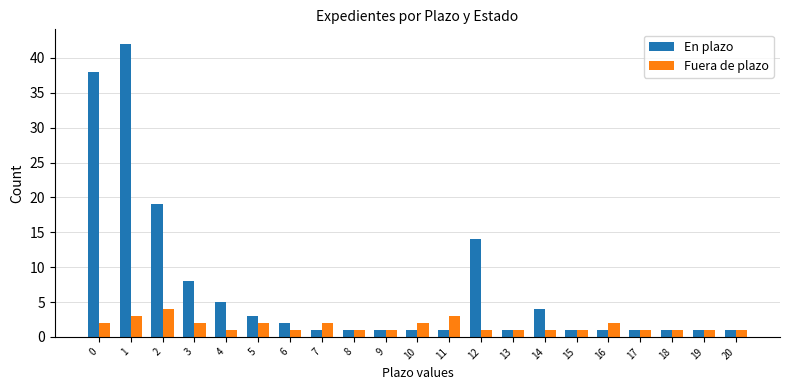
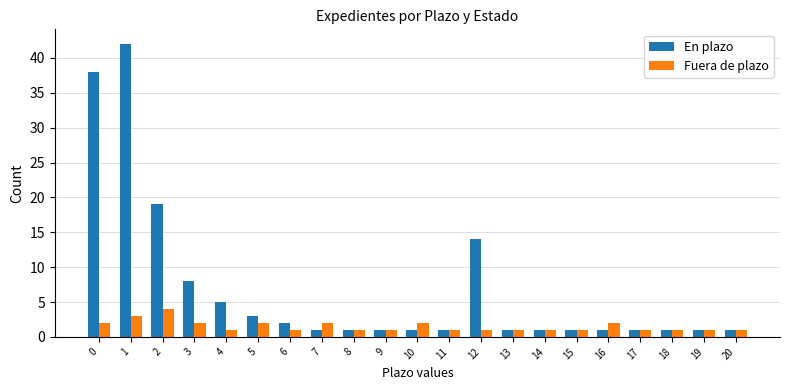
  {
    "En plazo": {
      "0": 38,
      "1": 42,
      "2": 19,
      "3": 8,
      "4": 5,
      "5": 3,
      "6": 2,
      "7": 1,
      "8": 1,
      "9": 1,
      "10": 1,
      "11": 1,
      "12": 14,
      "13": 1,
-     "14": 4,
+     "14": 1,
      "15": 1,
      "16": 1,
      "17": 1,
      "18": 1,
      "19": 1,
      "20": 1
    },
    "Fuera de plazo": {
      "0": 2,
      "1": 3,
      "2": 4,
      "3": 2,
      "4": 1,
      "5": 2,
      "6": 1,
      "7": 2,
      "8": 1,
      "9": 1,
      "10": 2,
-     "11": 3,
+     "11": 1,
      "12": 1,
      "13": 1,
      "14": 1,
      "15": 1,
      "16": 2,
      "17": 1,
      "18": 1,
      "19": 1,
      "20": 1
    }
  }
